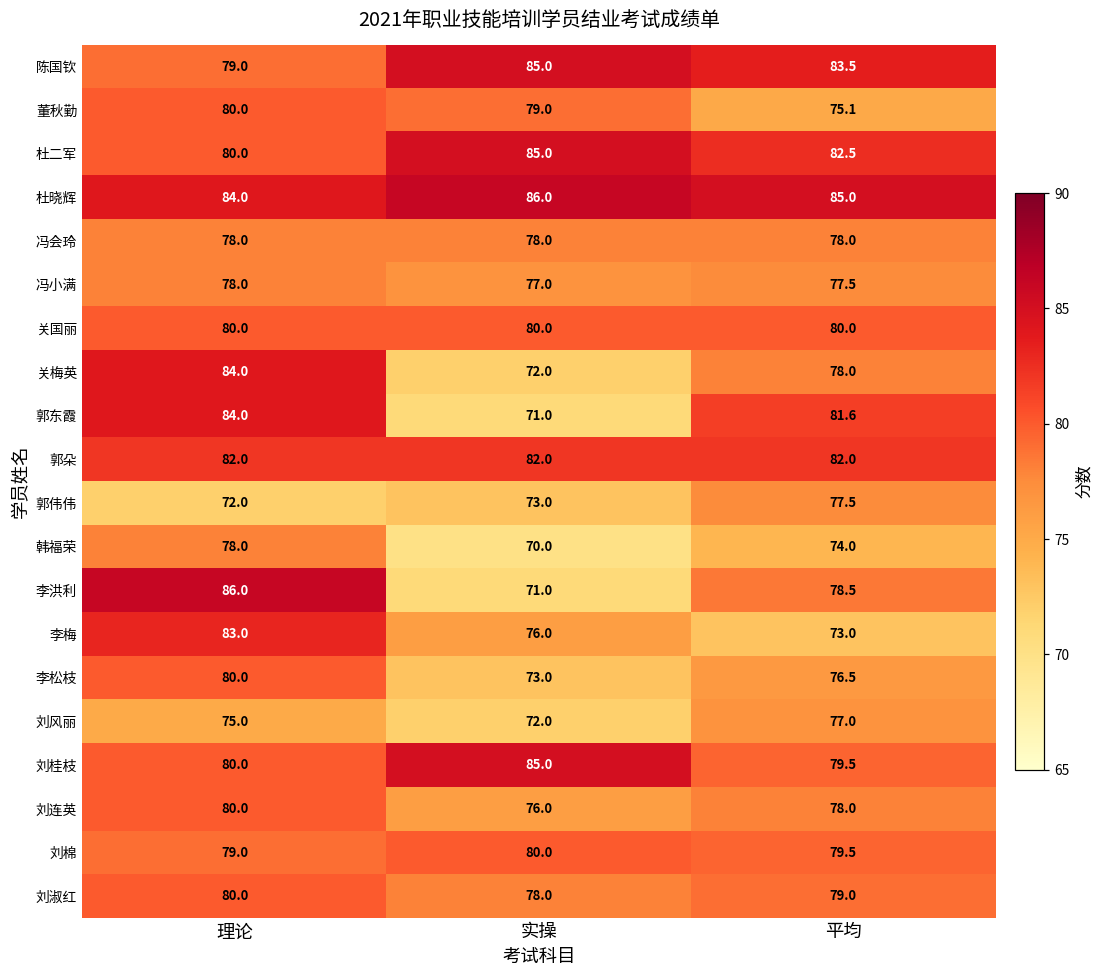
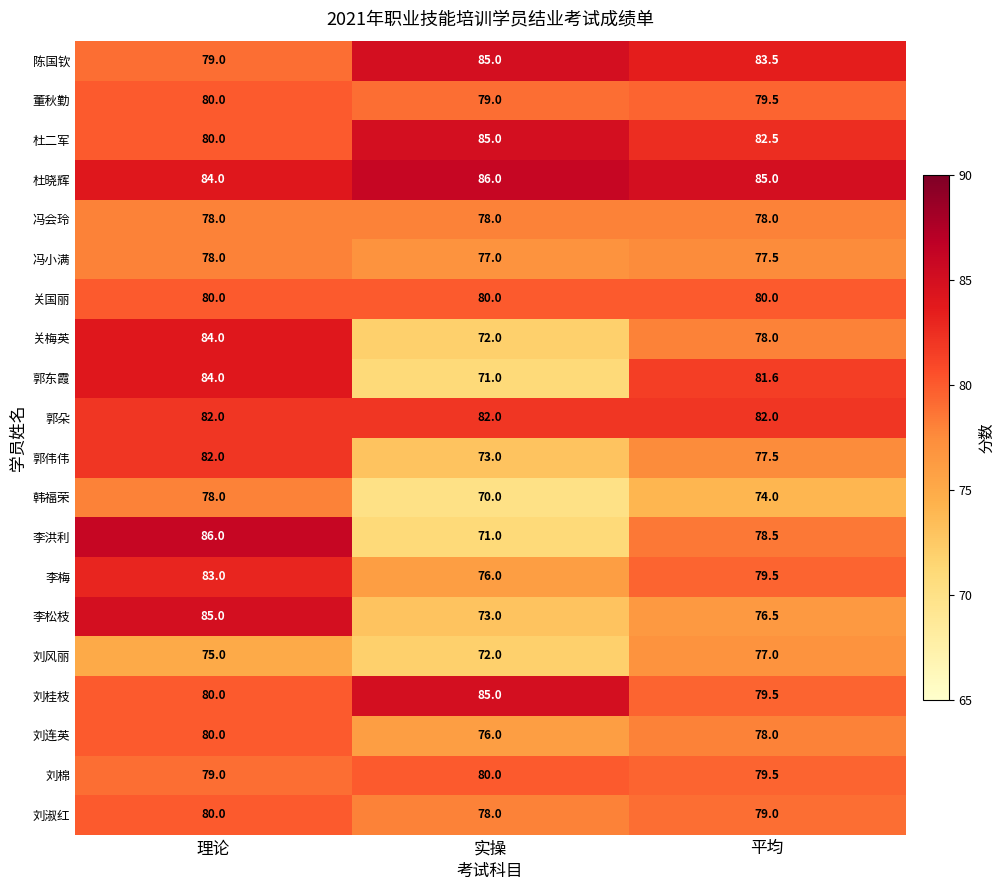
  {
    "陈国钦": {
      "理论": 79.0,
      "实操": 85.0,
      "平均": 83.5
    },
    "董秋勤": {
      "理论": 80.0,
      "实操": 79.0,
-     "平均": 75.1
+     "平均": 79.5
    },
    "杜二军": {
      "理论": 80.0,
      "实操": 85.0,
      "平均": 82.5
    },
    "杜晓辉": {
      "理论": 84.0,
      "实操": 86.0,
      "平均": 85.0
    },
    "冯会玲": {
      "理论": 78.0,
      "实操": 78.0,
      "平均": 78.0
    },
    "冯小满": {
      "理论": 78.0,
      "实操": 77.0,
      "平均": 77.5
    },
    "关国丽": {
      "理论": 80.0,
      "实操": 80.0,
      "平均": 80.0
    },
    "关梅英": {
      "理论": 84.0,
      "实操": 72.0,
      "平均": 78.0
    },
    "郭东霞": {
      "理论": 84.0,
      "实操": 71.0,
      "平均": 81.6
    },
    "郭朵": {
      "理论": 82.0,
      "实操": 82.0,
      "平均": 82.0
    },
    "郭伟伟": {
-     "理论": 72.0,
+     "理论": 82.0,
      "实操": 73.0,
      "平均": 77.5
    },
    "韩福荣": {
      "理论": 78.0,
      "实操": 70.0,
      "平均": 74.0
    },
    "李洪利": {
      "理论": 86.0,
      "实操": 71.0,
      "平均": 78.5
    },
    "李梅": {
      "理论": 83.0,
      "实操": 76.0,
-     "平均": 73.0
+     "平均": 79.5
    },
    "李松枝": {
-     "理论": 80.0,
+     "理论": 85.0,
      "实操": 73.0,
      "平均": 76.5
    },
    "刘风丽": {
      "理论": 75.0,
      "实操": 72.0,
      "平均": 77.0
    },
    "刘桂枝": {
      "理论": 80.0,
      "实操": 85.0,
      "平均": 79.5
    },
    "刘连英": {
      "理论": 80.0,
      "实操": 76.0,
      "平均": 78.0
    },
    "刘棉": {
      "理论": 79.0,
      "实操": 80.0,
      "平均": 79.5
    },
    "刘淑红": {
      "理论": 80.0,
      "实操": 78.0,
      "平均": 79.0
    }
  }
